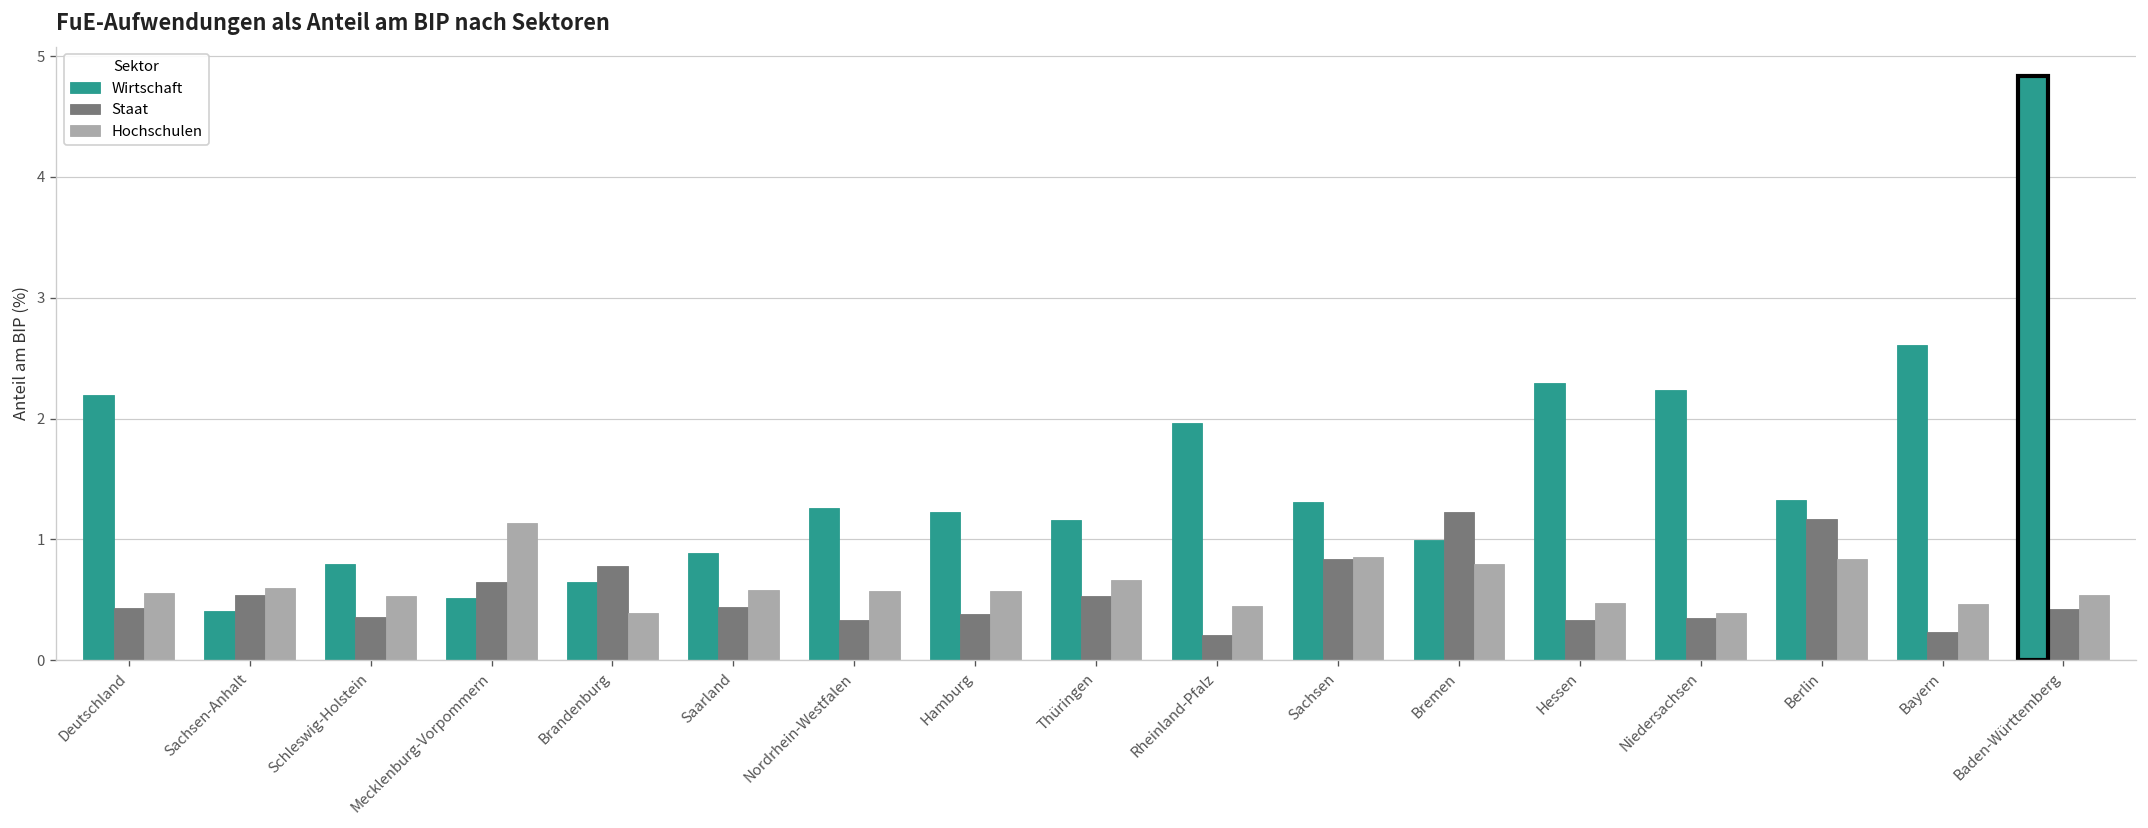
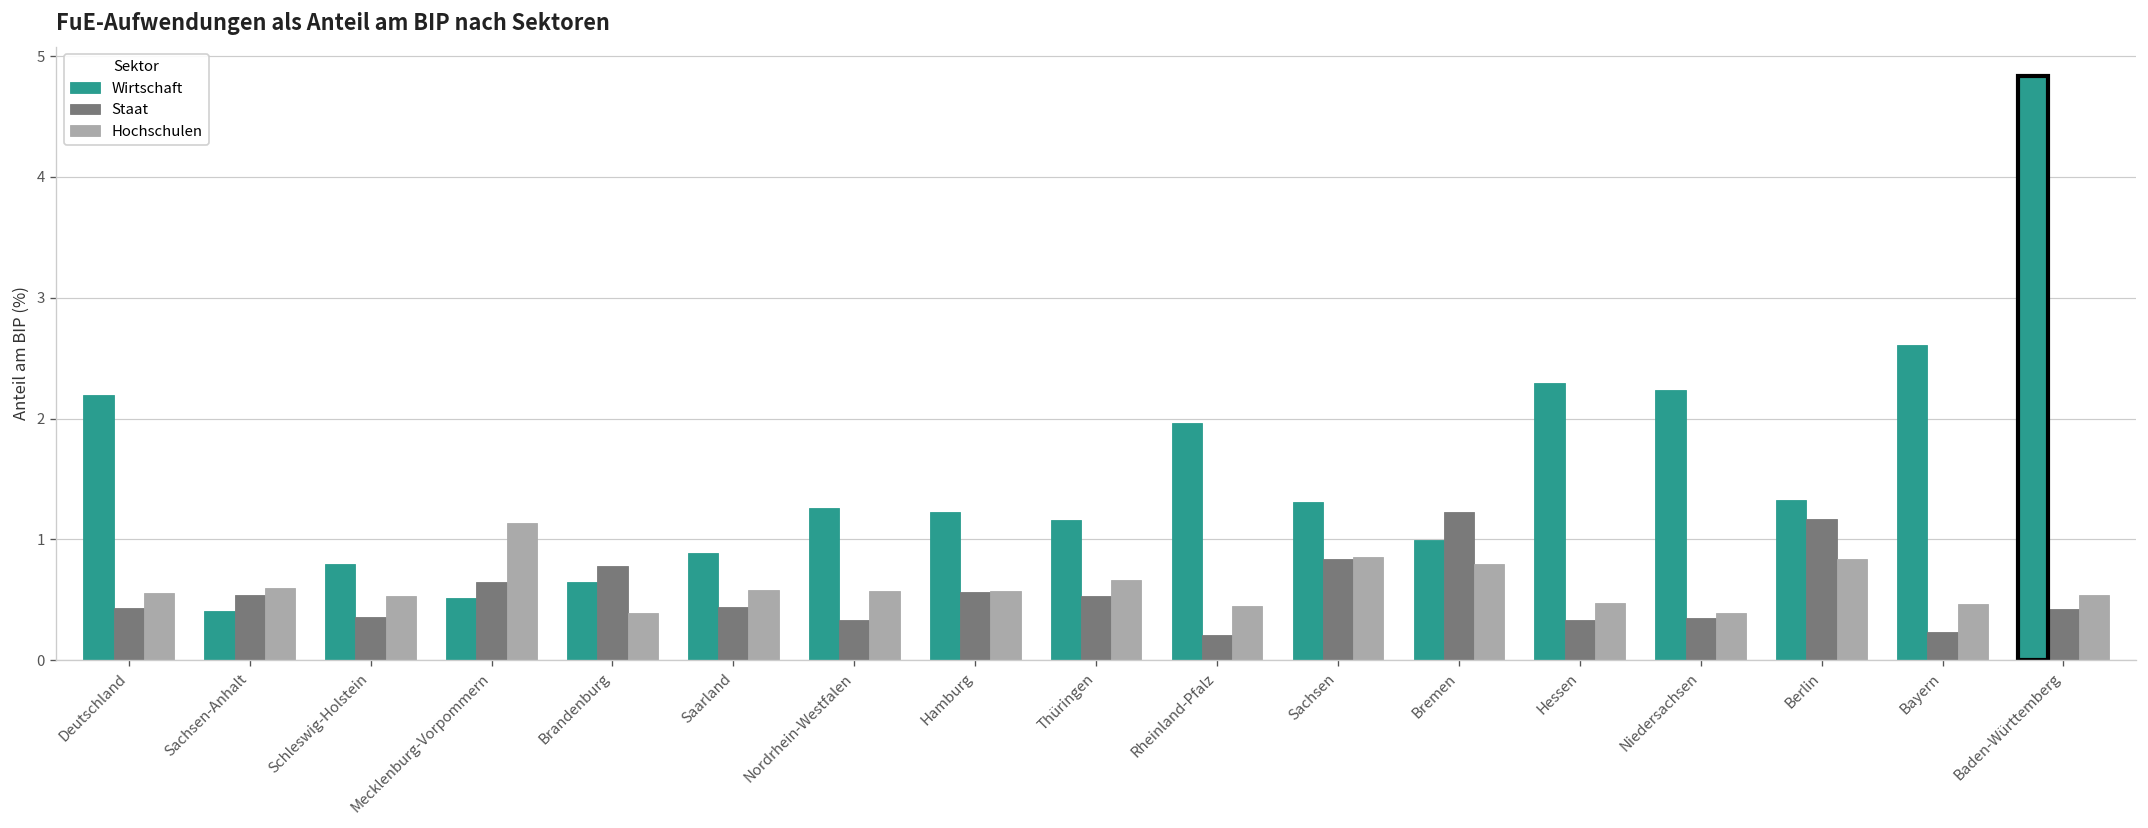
  {
    "Staat": {
      "Deutschland": 0.44,
      "Sachsen-Anhalt": 0.54,
      "Schleswig-Holstein": 0.35,
      "Mecklenburg-Vorpommern": 0.65,
      "Brandenburg": 0.78,
      "Saarland": 0.44,
      "Nordrhein-Westfalen": 0.33,
-     "Hamburg": 0.38,
+     "Hamburg": 0.56,
      "Thüringen": 0.53,
      "Rheinland-Pfalz": 0.21,
      "Sachsen": 0.83,
      "Bremen": 1.23,
      "Hessen": 0.34,
      "Niedersachsen": 0.35,
      "Berlin": 1.17,
      "Bayern": 0.24,
      "Baden-Württemberg": 0.42
    },
    "Hochschulen": {
      "Deutschland": 0.56,
      "Sachsen-Anhalt": 0.60,
      "Schleswig-Holstein": 0.53,
      "Mecklenburg-Vorpommern": 1.13,
      "Brandenburg": 0.39,
      "Saarland": 0.58,
      "Nordrhein-Westfalen": 0.57,
      "Hamburg": 0.58,
      "Thüringen": 0.67,
      "Rheinland-Pfalz": 0.45,
      "Sachsen": 0.85,
      "Bremen": 0.79,
      "Hessen": 0.47,
      "Niedersachsen": 0.39,
      "Berlin": 0.84,
      "Bayern": 0.47,
      "Baden-Württemberg": 0.54
    }
  }
